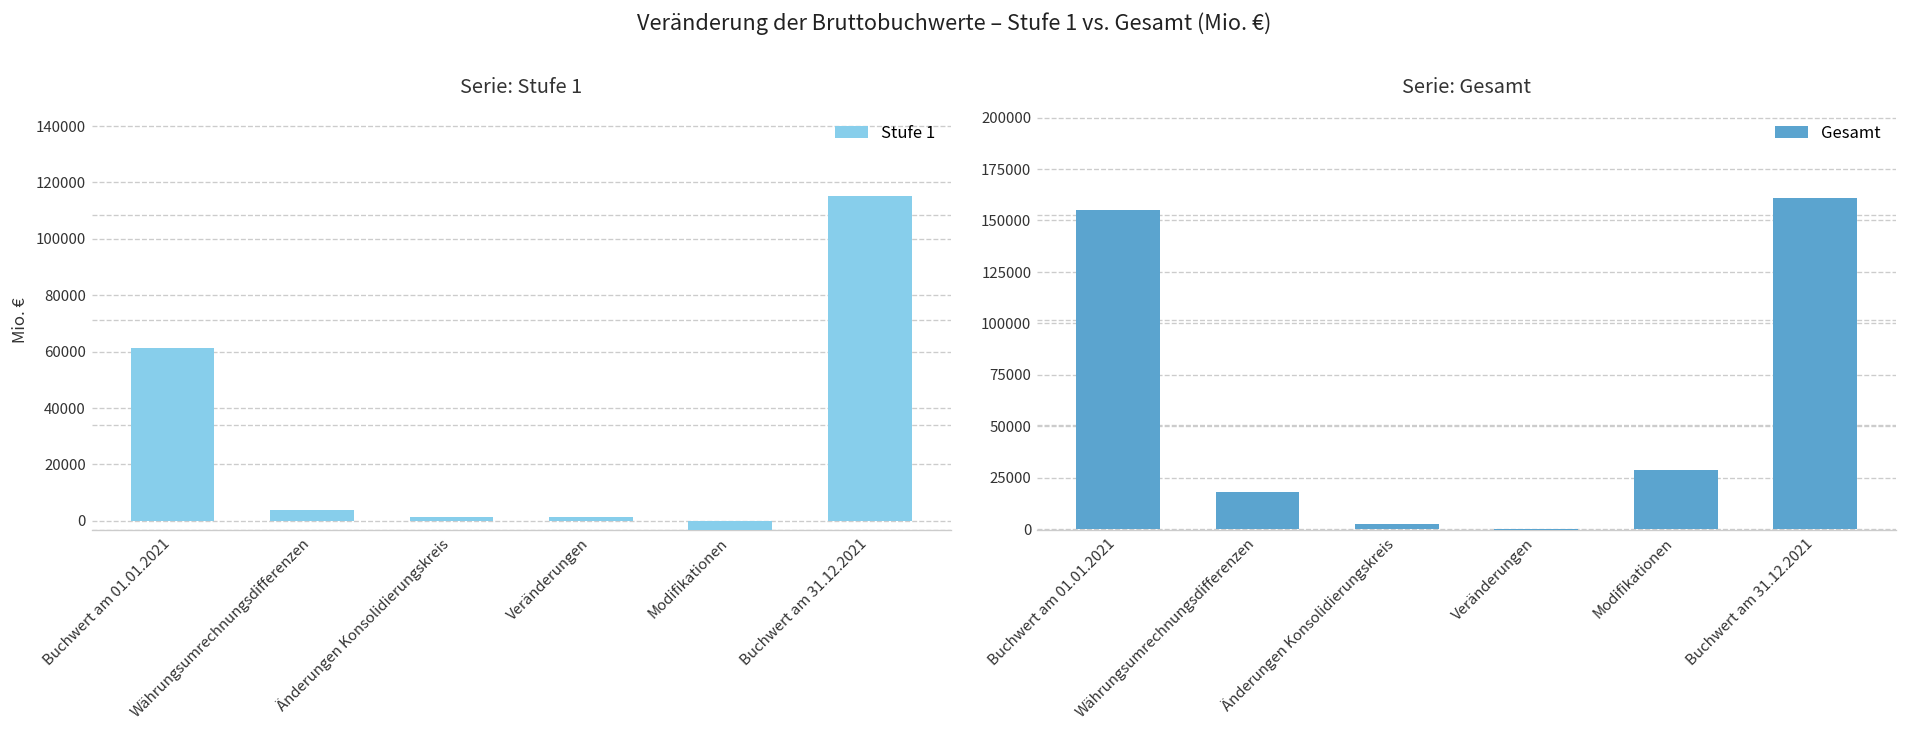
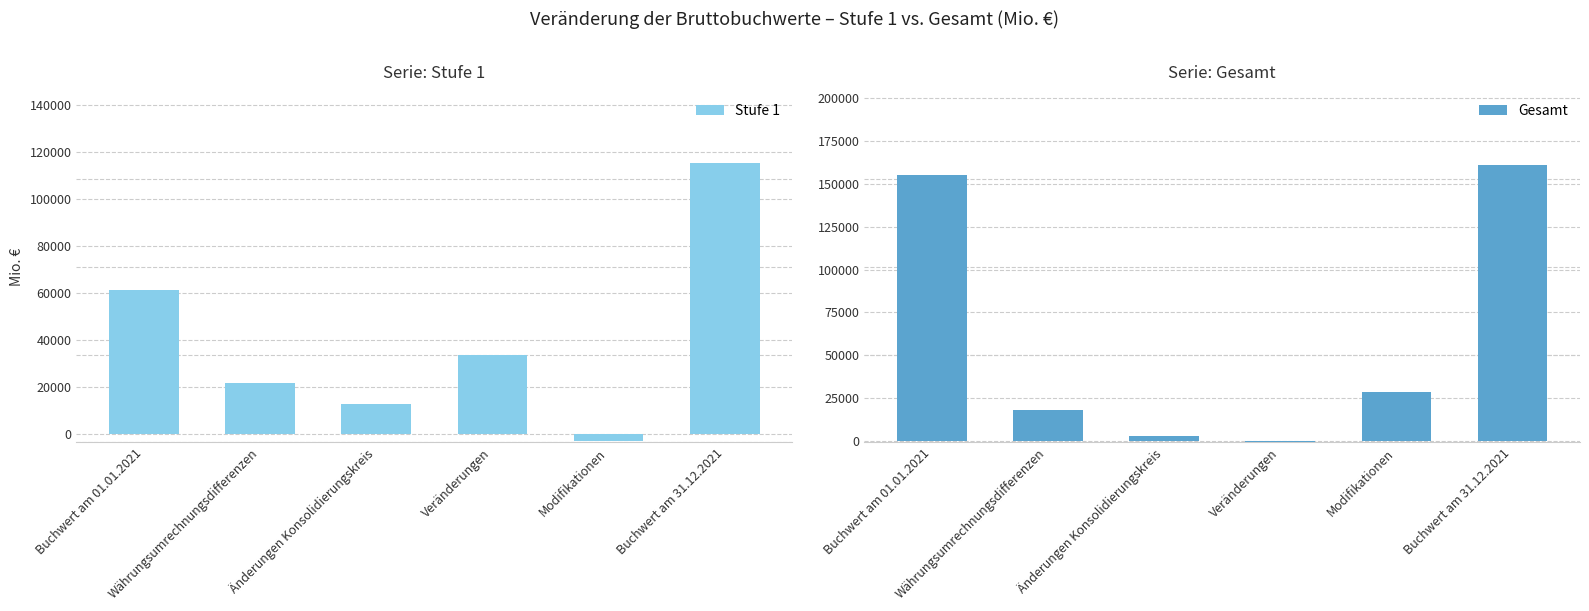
  {
    "Serie: Stufe 1": {
      "Buchwert am 01.01.2021": 61000,
-     "Währungsumrechnungsdifferenzen": 4000,
-     "Änderungen Konsolidierungskreis": 1000,
-     "Veränderungen": 1000,
+     "Währungsumrechnungsdifferenzen": 22000,
+     "Änderungen Konsolidierungskreis": 13000,
+     "Veränderungen": 34000,
      "Modifikationen": -3000,
      "Buchwert am 31.12.2021": 115000
    },
    "Serie: Gesamt": {
      "Buchwert am 01.01.2021": 155000,
      "Währungsumrechnungsdifferenzen": 18000,
      "Änderungen Konsolidierungskreis": 3000,
      "Modifikationen": 29000,
      "Buchwert am 31.12.2021": 161000
    }
  }
